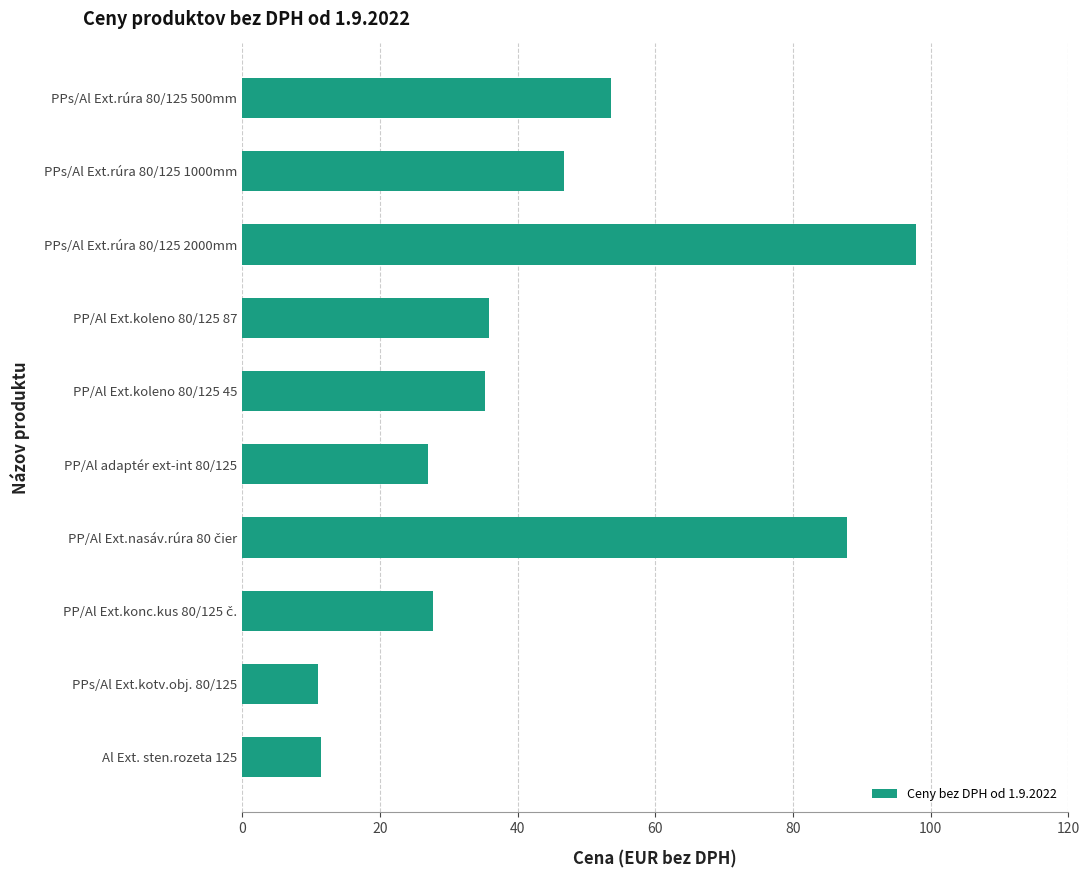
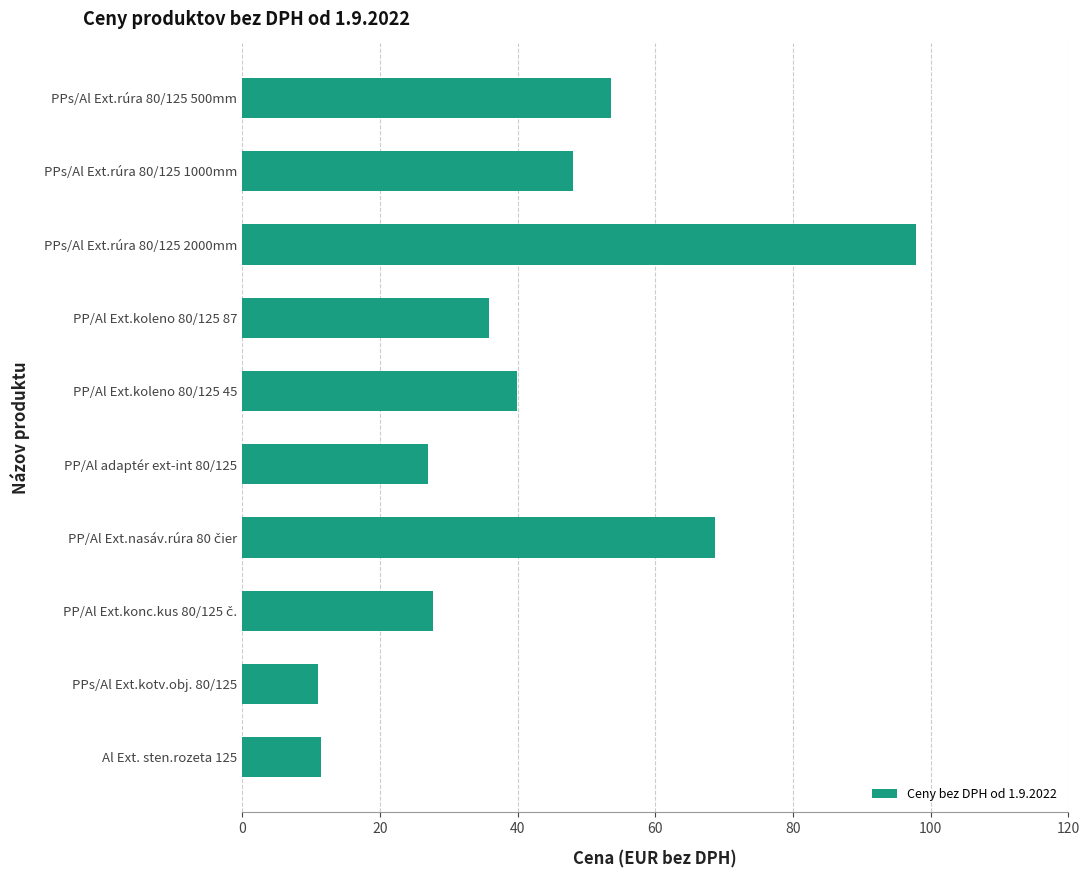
  {
    "PPs/Al Ext.rúra 80/125 500mm": 54,
-   "PPs/Al Ext.rúra 80/125 1000mm": 47,
+   "PPs/Al Ext.rúra 80/125 1000mm": 48,
    "PPs/Al Ext.rúra 80/125 2000mm": 98,
    "PP/Al Ext.koleno 80/125 87": 36,
-   "PP/Al Ext.koleno 80/125 45": 35,
+   "PP/Al Ext.koleno 80/125 45": 40,
    "PP/Al adaptér ext-int 80/125": 27,
-   "PP/Al Ext.nasáv.rúra 80 čier": 88,
+   "PP/Al Ext.nasáv.rúra 80 čier": 69,
    "PP/Al Ext.konc.kus 80/125 č.": 28,
    "PPs/Al Ext.kotv.obj. 80/125": 11,
    "Al Ext. sten.rozeta 125": 12
  }
